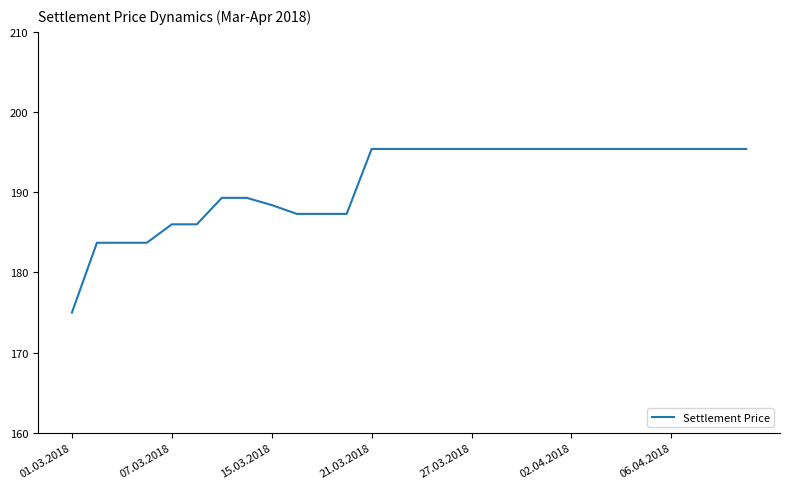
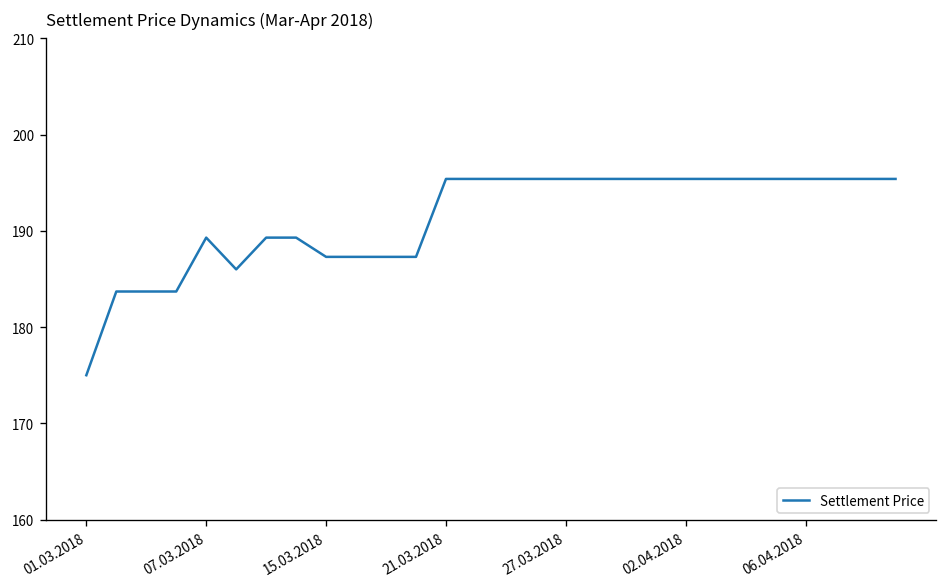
  {
    "01.03.2018": 175,
-   "07.03.2018": 186,
-   "15.03.2018": 188,
+   "07.03.2018": 189,
+   "15.03.2018": 187,
    "21.03.2018": 195,
    "27.03.2018": 195,
    "02.04.2018": 195,
    "06.04.2018": 195
  }
